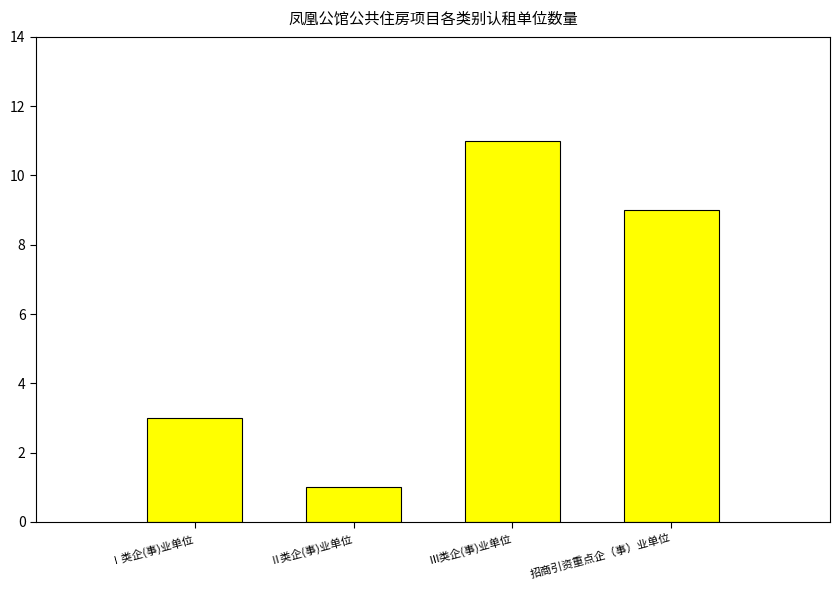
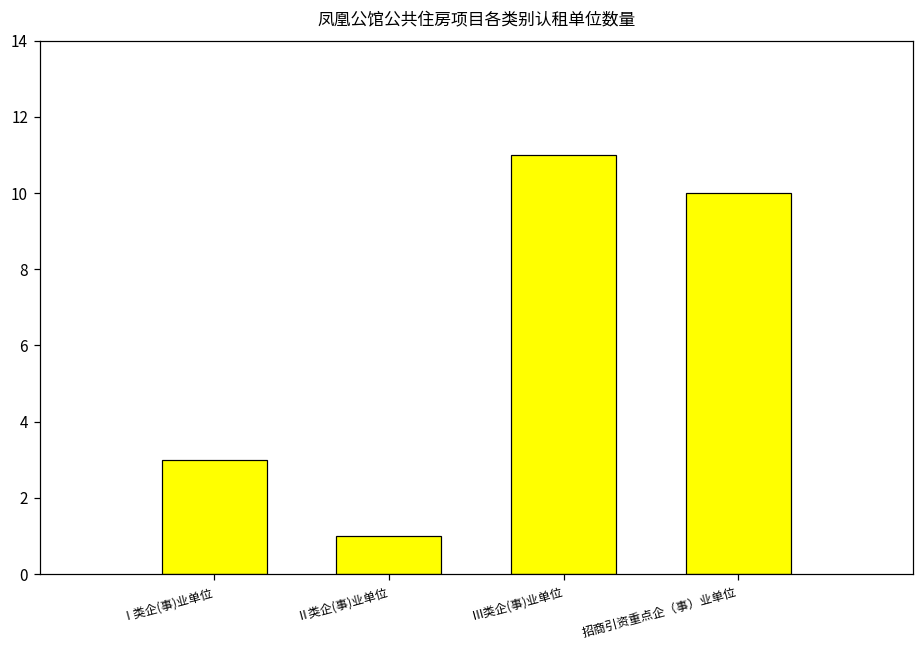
  {
    "Ⅰ类企(事)业单位": 3,
    "Ⅱ类企(事)业单位": 1,
    "Ⅲ类企(事)业单位": 11,
-   "招商引资重点企（事）业单位": 9
+   "招商引资重点企（事）业单位": 10
  }
